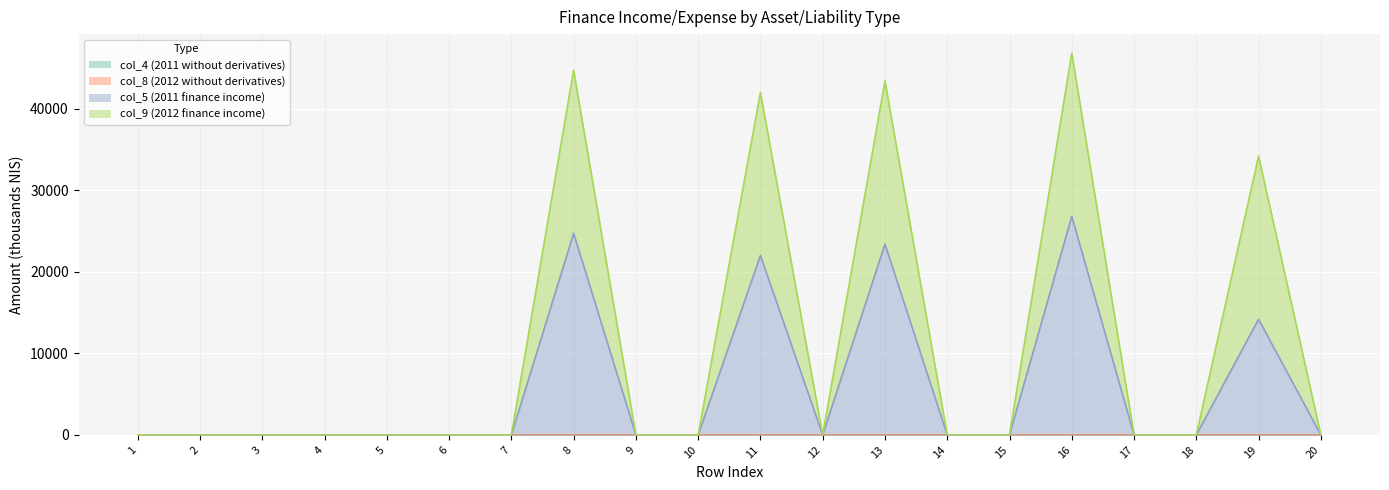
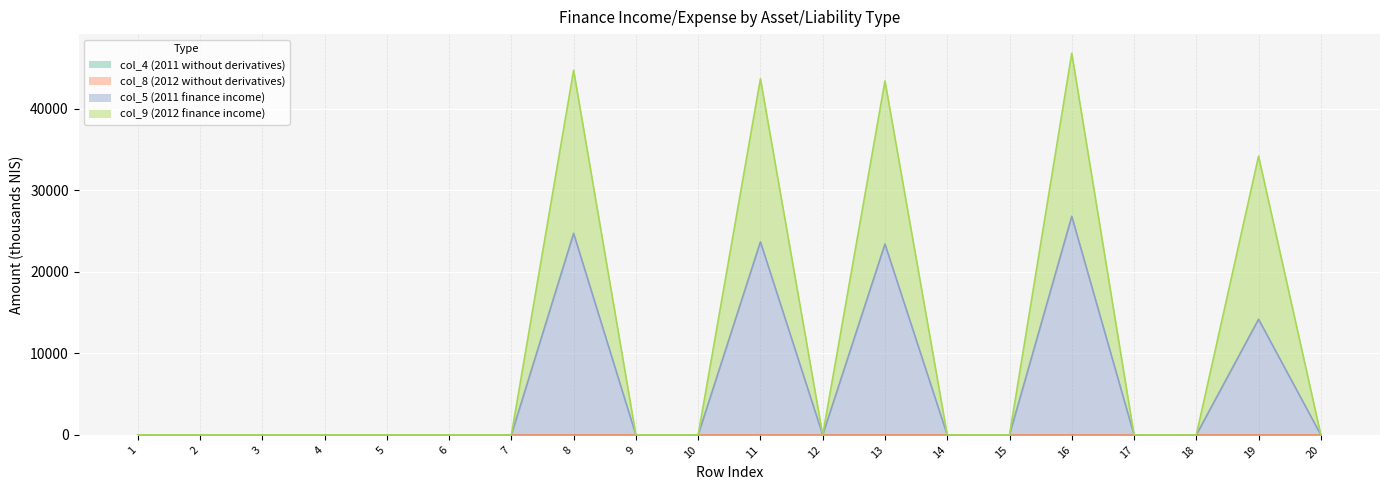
  {
    "col_8 (2012 without derivatives)": {
      "8": 0,
      "11": 0,
      "13": 0,
      "16": 0,
      "19": 0
    },
    "col_5 (2011 finance income)": {
      "8": 25000,
-     "11": 22000,
+     "11": 24000,
      "13": 23000,
      "16": 27000,
      "19": 14000
    },
    "col_9 (2012 finance income)": {
      "8": 20000,
      "11": 20000,
      "13": 20000,
      "16": 20000,
      "19": 20000
    }
  }
